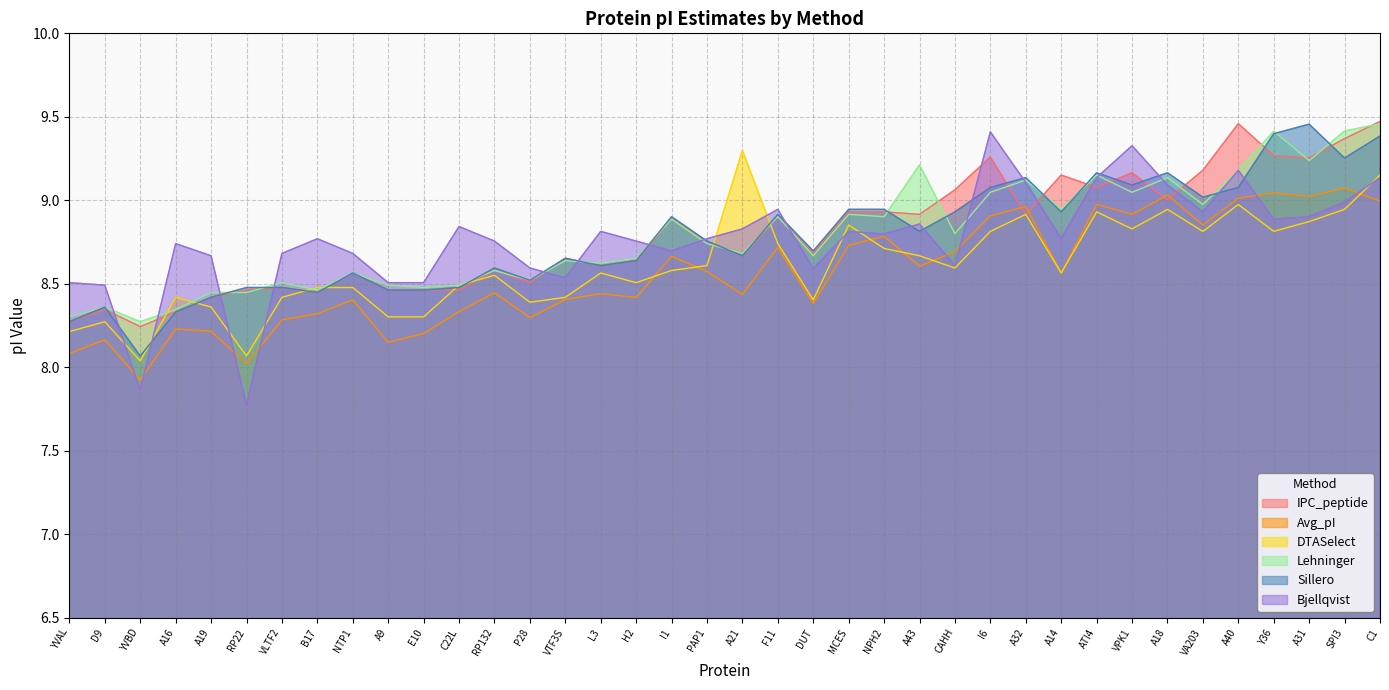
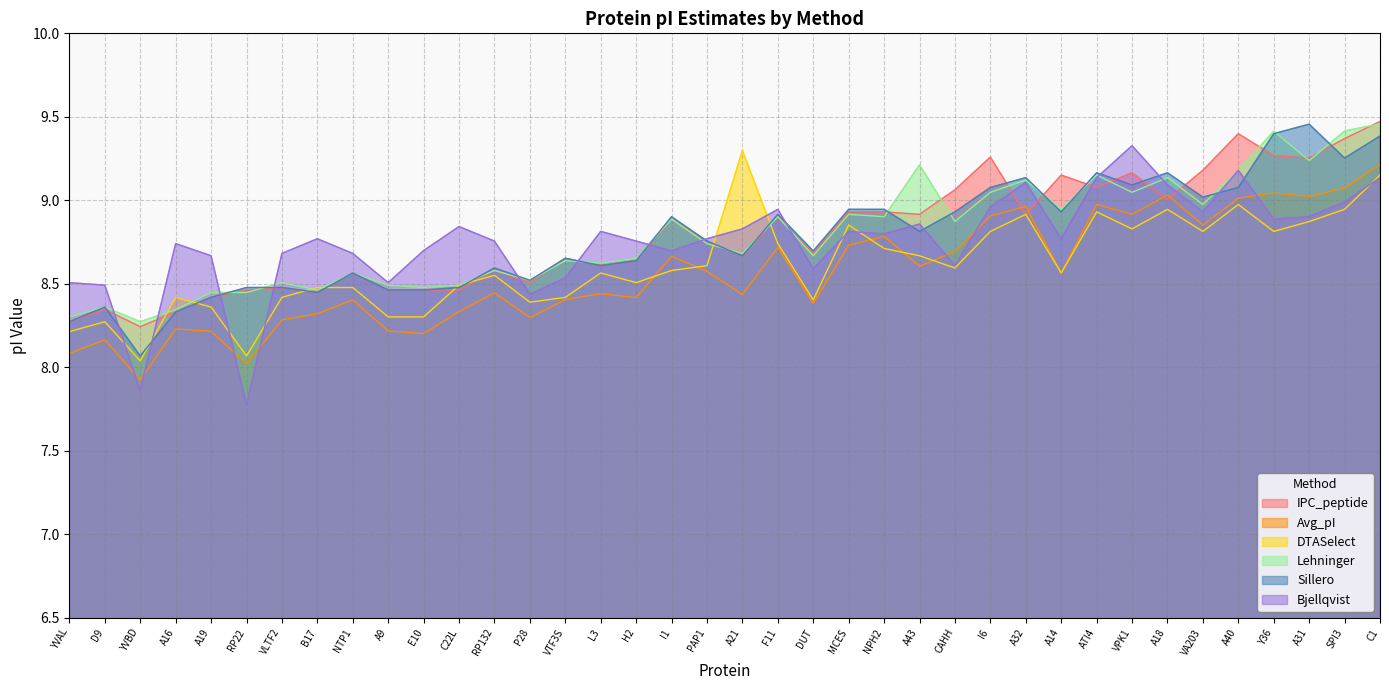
  {
    "IPC_peptide": {
      "YVBD": 8.24,
      "NPH2": 8.93,
      "A43": 8.92,
      "CAHH": 9.06,
      "I6": 9.26,
      "A14": 9.15,
      "ATI4": 9.08,
      "VPK1": 9.17,
      "A18": 9.00,
      "VA203": 9.18,
-     "A40": 9.46,
+     "A40": 9.40,
      "Y36": 9.27,
      "SPI3": 9.37
    },
    "Avg_pI": {
      "YVAL": 8.08,
      "D9": 8.17,
      "YVBD": 7.92,
      "A16": 8.23,
      "A19": 8.22,
      "RP22": 8.02,
      "VLTF2": 8.28,
      "B17": 8.32,
      "NTP1": 8.40,
-     "A9": 8.15,
+     "A9": 8.22,
      "E10": 8.20,
      "C22L": 8.33,
      "RP132": 8.45,
      "P28": 8.30,
      "L3": 8.44,
      "H2": 8.42,
      "I1": 8.67,
      "PAP1": 8.57,
      "A21": 8.44,
      "F11": 8.72,
      "DUT": 8.38,
      "MCES": 8.73,
      "A43": 8.61,
      "CAHH": 8.69,
      "I6": 8.91,
      "A32": 8.96,
      "ATI4": 8.98,
      "VPK1": 8.92,
      "A18": 9.03,
      "VA203": 8.85,
      "A40": 9.01,
      "Y36": 9.04,
      "A31": 9.02,
      "SPI3": 9.07,
-     "C1": 9.00
+     "C1": 9.22
    },
    "DTASelect": {
      "YVAL": 8.21,
      "D9": 8.27,
      "YVBD": 8.04,
      "A16": 8.42,
      "A19": 8.36,
      "RP22": 8.07,
      "VLTF2": 8.42,
      "NTP1": 8.48,
      "A9": 8.30,
      "E10": 8.30,
      "RP132": 8.55,
      "P28": 8.39,
      "L3": 8.57,
      "H2": 8.51,
      "I1": 8.58,
      "PAP1": 8.61,
      "A21": 9.30,
      "F11": 8.74,
      "DUT": 8.40,
      "MCES": 8.85,
      "NPH2": 8.71,
      "A43": 8.67,
      "I6": 8.81,
      "ATI4": 8.93,
      "VPK1": 8.83,
      "A18": 8.95,
      "VA203": 8.81,
      "A40": 8.98,
      "Y36": 8.81,
      "A31": 8.87,
      "SPI3": 8.95
    },
    "Lehninger": {
      "YVAL": 8.30,
      "YVBD": 8.27,
      "A16": 8.35,
      "A19": 8.45,
      "VLTF2": 8.51,
      "NPH2": 8.90,
      "A43": 9.21,
-     "CAHH": 8.80,
+     "CAHH": 8.87,
      "I6": 9.05,
      "A14": 8.95,
      "VPK1": 9.05,
      "A18": 9.14,
      "VA203": 8.98,
      "SPI3": 9.42
    },
    "Sillero": {
      "YVBD": 8.07,
      "MCES": 8.95,
      "NPH2": 8.95,
      "A43": 8.81,
      "CAHH": 8.93,
      "I6": 9.08,
      "A14": 8.93,
      "VPK1": 9.09,
      "A18": 9.17,
      "VA203": 9.02,
      "A40": 9.08,
      "A31": 9.46,
      "SPI3": 9.25,
      "C1": 9.39
    },
    "Bjellqvist": {
      "YVAL": 8.51,
      "D9": 8.49,
      "YVBD": 7.86,
      "A16": 8.74,
      "A19": 8.67,
      "RP22": 7.78,
      "VLTF2": 8.68,
      "B17": 8.77,
      "NTP1": 8.68,
-     "E10": 8.51,
+     "E10": 8.70,
      "C22L": 8.84,
      "RP132": 8.76,
-     "P28": 8.60,
+     "P28": 8.44,
      "VTF3S": 8.54,
      "L3": 8.81,
      "H2": 8.76,
      "I1": 8.70,
      "A21": 8.83,
      "F11": 8.95,
      "DUT": 8.59,
      "MCES": 8.81,
      "A43": 8.86,
-     "I6": 9.41,
+     "I6": 8.96,
      "A14": 8.77,
      "VPK1": 9.33,
      "A18": 9.09,
      "VA203": 8.93,
      "Y36": 8.89,
      "A31": 8.90,
      "SPI3": 8.99
    }
  }
